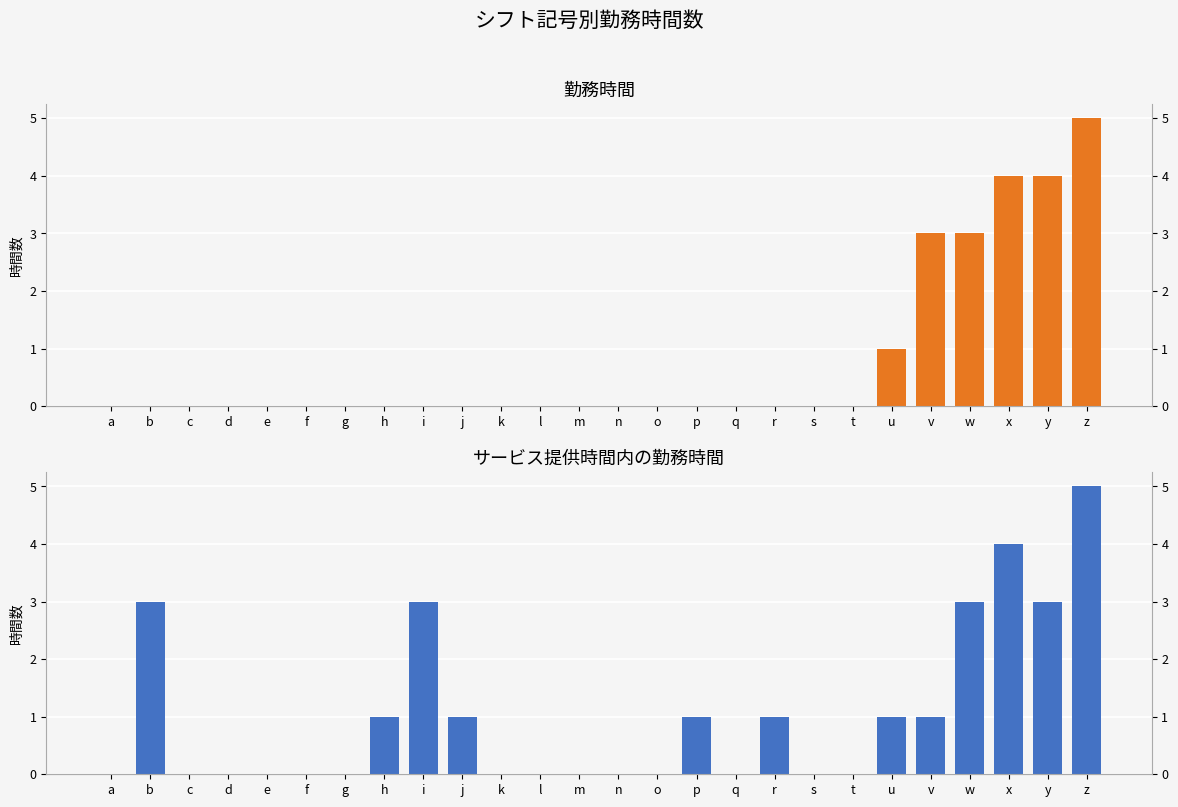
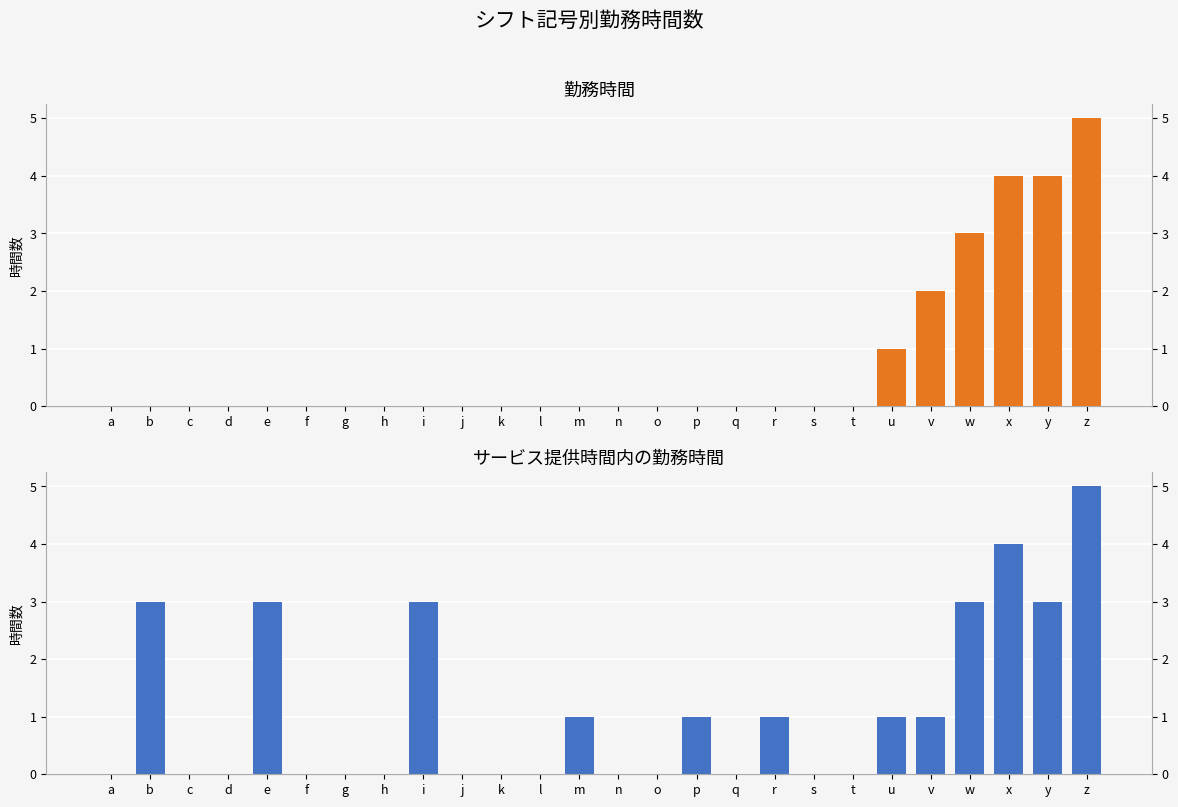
  {
    "勤務時間": {
      "a": 0,
      "b": 0,
      "c": 0,
      "d": 0,
      "e": 0,
      "f": 0,
      "g": 0,
      "h": 0,
      "i": 0,
      "j": 0,
      "k": 0,
      "l": 0,
      "m": 0,
      "n": 0,
      "o": 0,
      "p": 0,
      "q": 0,
      "r": 0,
      "s": 0,
      "t": 0,
      "u": 1,
-     "v": 3,
+     "v": 2,
      "w": 3,
      "x": 4,
      "y": 4,
      "z": 5
    },
    "サービス提供時間内の勤務時間": {
      "a": 0,
      "b": 3,
      "c": 0,
      "d": 0,
-     "e": 0,
+     "e": 3,
      "f": 0,
      "g": 0,
-     "h": 1,
+     "h": 0,
      "i": 3,
-     "j": 1,
+     "j": 0,
      "k": 0,
      "l": 0,
-     "m": 0,
+     "m": 1,
      "n": 0,
      "o": 0,
      "p": 1,
      "q": 0,
      "r": 1,
      "s": 0,
      "t": 0,
      "u": 1,
      "v": 1,
      "w": 3,
      "x": 4,
      "y": 3,
      "z": 5
    }
  }
